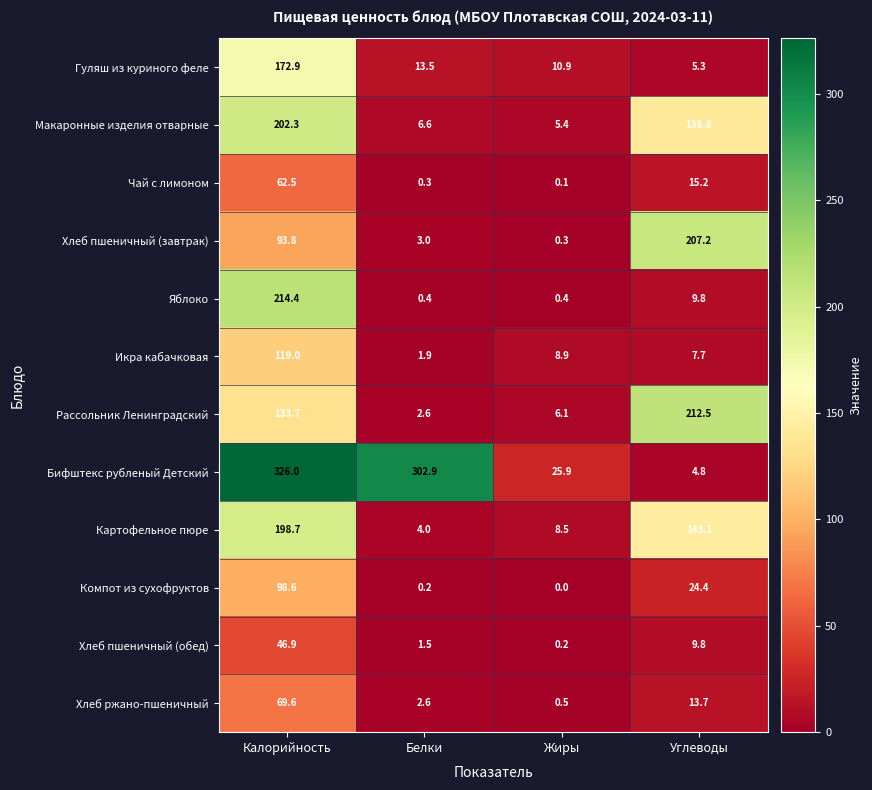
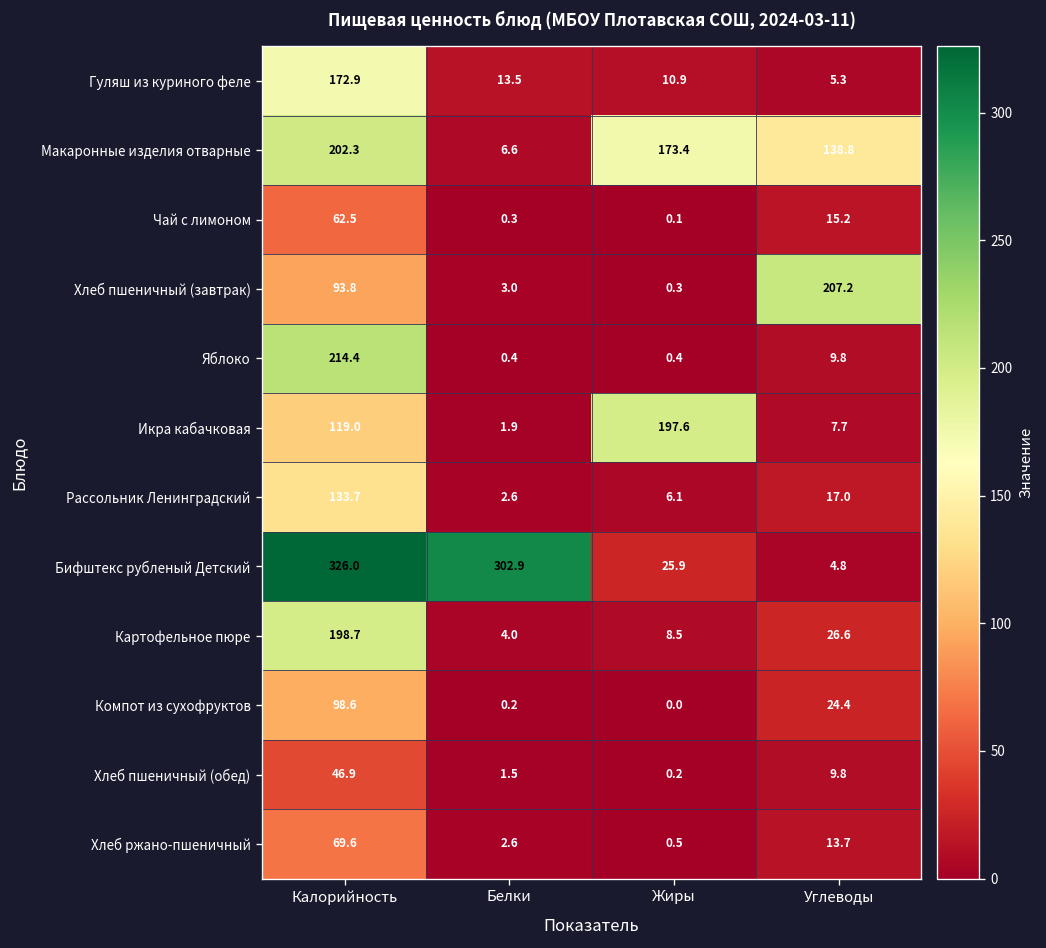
  {
    "Гуляш из куриного феле": {
      "Калорийность": 172.9,
      "Белки": 13.5,
      "Жиры": 10.9,
      "Углеводы": 5.3
    },
    "Макаронные изделия отварные": {
      "Калорийность": 202.3,
      "Белки": 6.6,
-     "Жиры": 5.4,
+     "Жиры": 173.4,
      "Углеводы": 138.8
    },
    "Чай с лимоном": {
      "Калорийность": 62.5,
      "Белки": 0.3,
      "Жиры": 0.1,
      "Углеводы": 15.2
    },
    "Хлеб пшеничный (завтрак)": {
      "Калорийность": 93.8,
      "Белки": 3.0,
      "Жиры": 0.3,
      "Углеводы": 207.2
    },
    "Яблоко": {
      "Калорийность": 214.4,
      "Белки": 0.4,
      "Жиры": 0.4,
      "Углеводы": 9.8
    },
    "Икра кабачковая": {
      "Калорийность": 119.0,
      "Белки": 1.9,
-     "Жиры": 8.9,
+     "Жиры": 197.6,
      "Углеводы": 7.7
    },
    "Рассольник Ленинградский": {
      "Калорийность": 133.7,
      "Белки": 2.6,
      "Жиры": 6.1,
-     "Углеводы": 212.5
+     "Углеводы": 17.0
    },
    "Бифштекс рубленый Детский": {
      "Калорийность": 326.0,
      "Белки": 302.9,
      "Жиры": 25.9,
      "Углеводы": 4.8
    },
    "Картофельное пюре": {
      "Калорийность": 198.7,
      "Белки": 4.0,
      "Жиры": 8.5,
-     "Углеводы": 143.1
+     "Углеводы": 26.6
    },
    "Компот из сухофруктов": {
      "Калорийность": 98.6,
      "Белки": 0.2,
      "Жиры": 0.0,
      "Углеводы": 24.4
    },
    "Хлеб пшеничный (обед)": {
      "Калорийность": 46.9,
      "Белки": 1.5,
      "Жиры": 0.2,
      "Углеводы": 9.8
    },
    "Хлеб ржано-пшеничный": {
      "Калорийность": 69.6,
      "Белки": 2.6,
      "Жиры": 0.5,
      "Углеводы": 13.7
    }
  }
